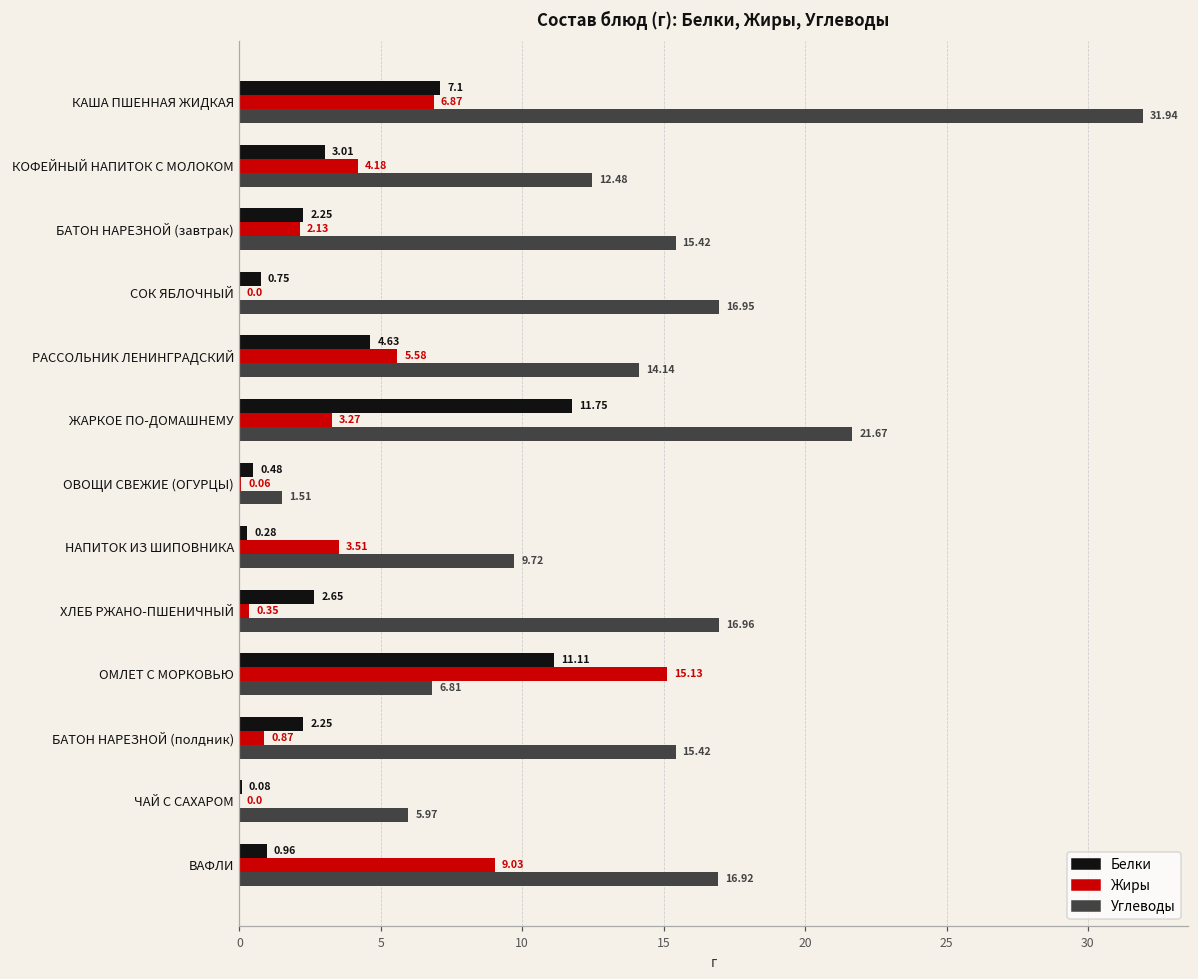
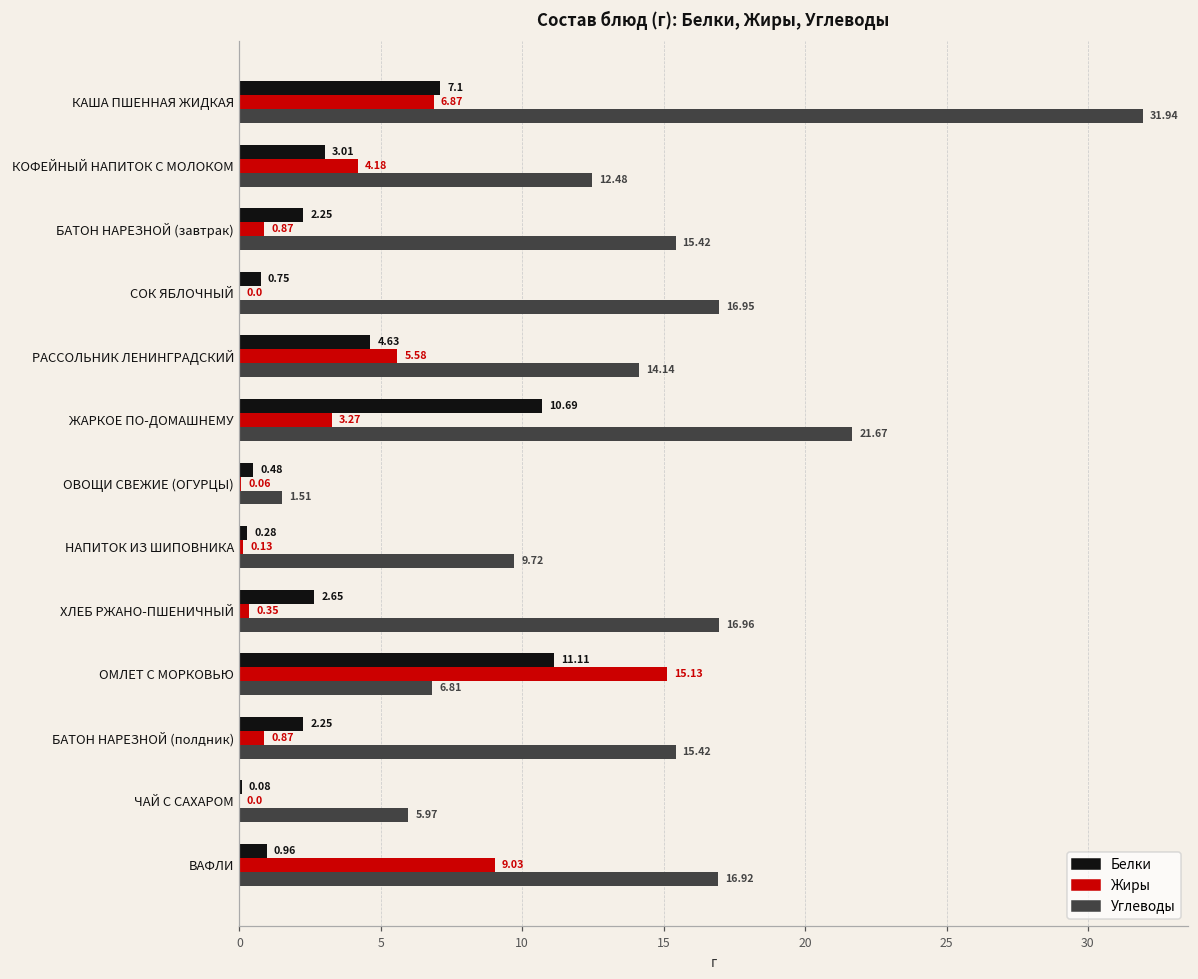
  {
    "Белки": {
      "КАША ПШЕННАЯ ЖИДКАЯ": 7.1,
      "КОФЕЙНЫЙ НАПИТОК С МОЛОКОМ": 3.01,
      "БАТОН НАРЕЗНОЙ (завтрак)": 2.25,
      "СОК ЯБЛОЧНЫЙ": 0.75,
      "РАССОЛЬНИК ЛЕНИНГРАДСКИЙ": 4.63,
-     "ЖАРКОЕ ПО-ДОМАШНЕМУ": 11.75,
+     "ЖАРКОЕ ПО-ДОМАШНЕМУ": 10.69,
      "ОВОЩИ СВЕЖИЕ (ОГУРЦЫ)": 0.48,
      "НАПИТОК ИЗ ШИПОВНИКА": 0.28,
      "ХЛЕБ РЖАНО-ПШЕНИЧНЫЙ": 2.65,
      "ОМЛЕТ С МОРКОВЬЮ": 11.11,
      "БАТОН НАРЕЗНОЙ (полдник)": 2.25,
      "ЧАЙ С САХАРОМ": 0.08,
      "ВАФЛИ": 0.96
    },
    "Жиры": {
      "КАША ПШЕННАЯ ЖИДКАЯ": 6.87,
      "КОФЕЙНЫЙ НАПИТОК С МОЛОКОМ": 4.18,
-     "БАТОН НАРЕЗНОЙ (завтрак)": 2.13,
+     "БАТОН НАРЕЗНОЙ (завтрак)": 0.87,
      "СОК ЯБЛОЧНЫЙ": 0.0,
      "РАССОЛЬНИК ЛЕНИНГРАДСКИЙ": 5.58,
      "ЖАРКОЕ ПО-ДОМАШНЕМУ": 3.27,
      "ОВОЩИ СВЕЖИЕ (ОГУРЦЫ)": 0.06,
-     "НАПИТОК ИЗ ШИПОВНИКА": 3.51,
+     "НАПИТОК ИЗ ШИПОВНИКА": 0.13,
      "ХЛЕБ РЖАНО-ПШЕНИЧНЫЙ": 0.35,
      "ОМЛЕТ С МОРКОВЬЮ": 15.13,
      "БАТОН НАРЕЗНОЙ (полдник)": 0.87,
      "ЧАЙ С САХАРОМ": 0.0,
      "ВАФЛИ": 9.03
    },
    "Углеводы": {
      "КАША ПШЕННАЯ ЖИДКАЯ": 31.94,
      "КОФЕЙНЫЙ НАПИТОК С МОЛОКОМ": 12.48,
      "БАТОН НАРЕЗНОЙ (завтрак)": 15.42,
      "СОК ЯБЛОЧНЫЙ": 16.95,
      "РАССОЛЬНИК ЛЕНИНГРАДСКИЙ": 14.14,
      "ЖАРКОЕ ПО-ДОМАШНЕМУ": 21.67,
      "ОВОЩИ СВЕЖИЕ (ОГУРЦЫ)": 1.51,
      "НАПИТОК ИЗ ШИПОВНИКА": 9.72,
      "ХЛЕБ РЖАНО-ПШЕНИЧНЫЙ": 16.96,
      "ОМЛЕТ С МОРКОВЬЮ": 6.81,
      "БАТОН НАРЕЗНОЙ (полдник)": 15.42,
      "ЧАЙ С САХАРОМ": 5.97,
      "ВАФЛИ": 16.92
    }
  }
